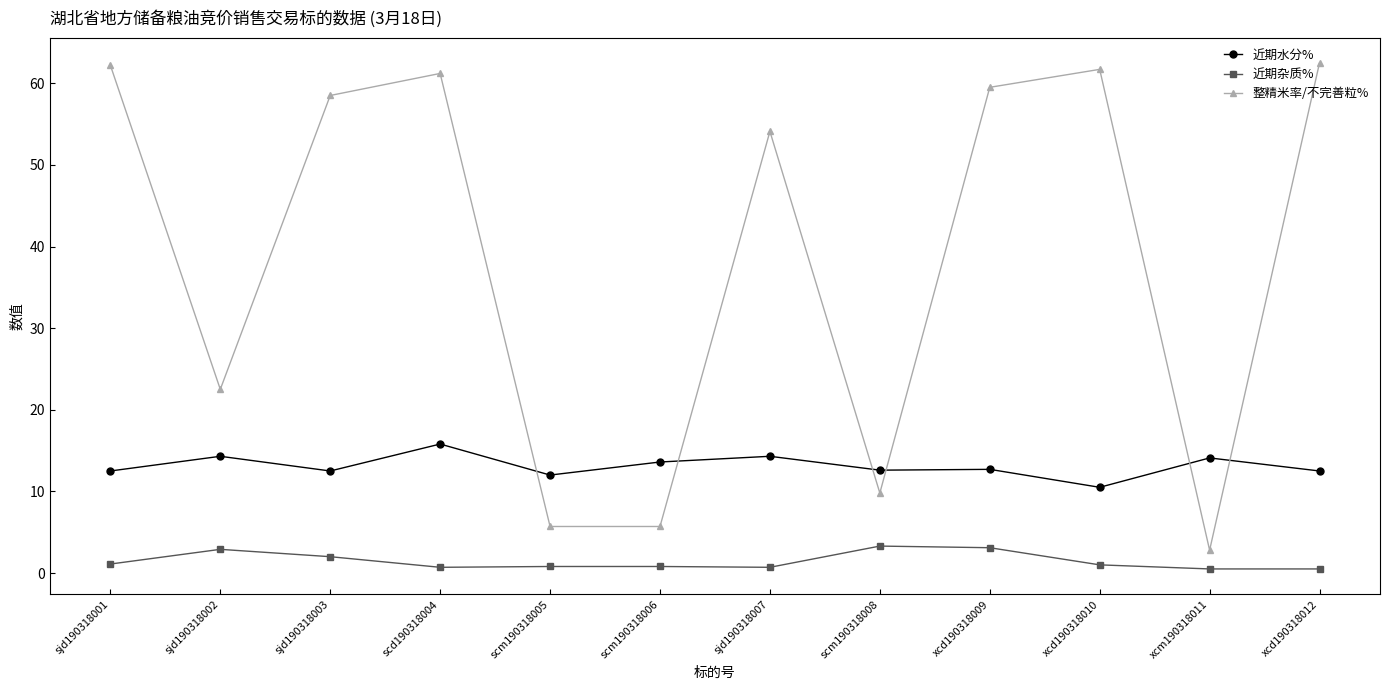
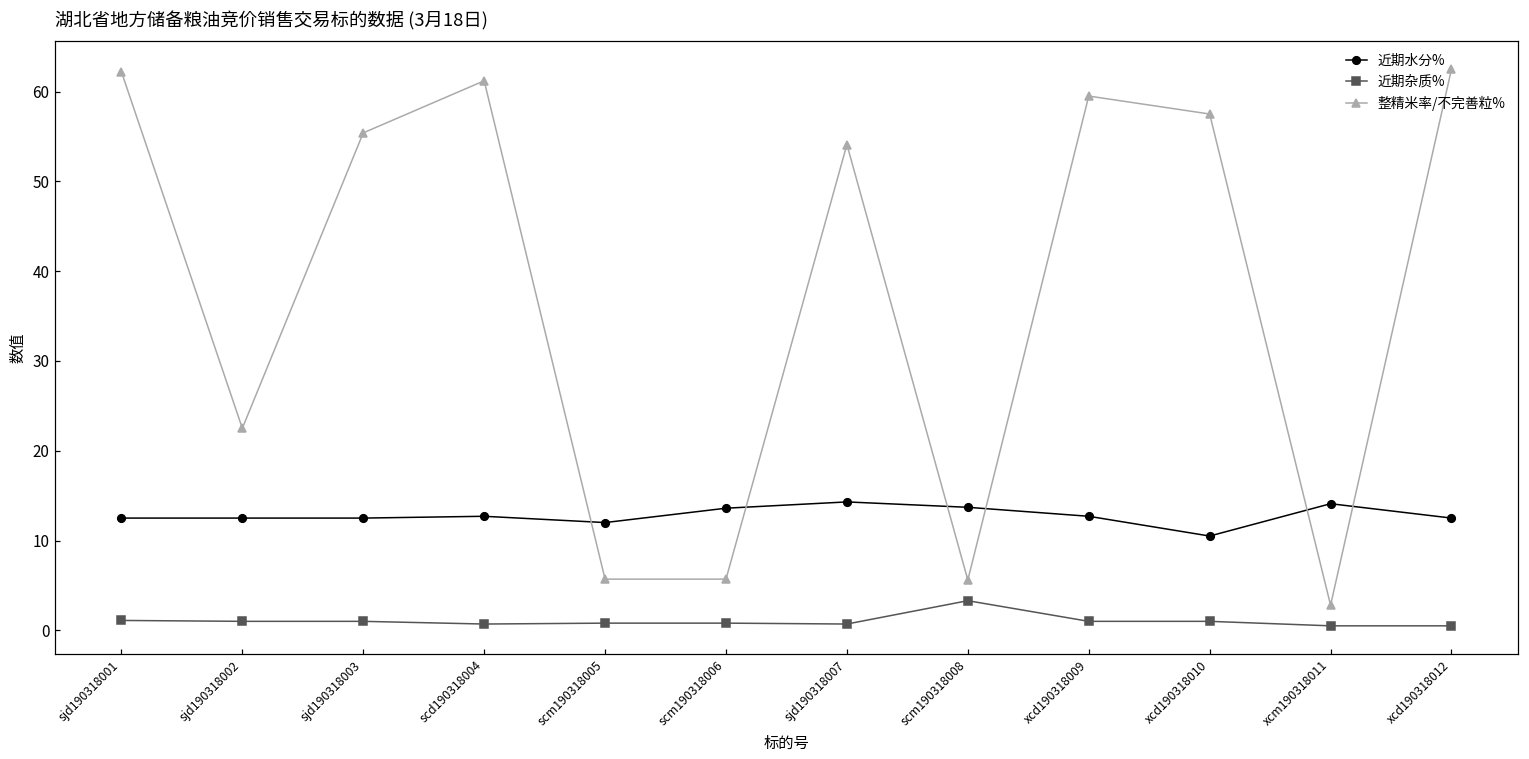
  {
    "近期水分%": {
      "sjd190318001": 13,
-     "sjd190318002": 14,
+     "sjd190318002": 13,
      "sjd190318003": 13,
-     "scd190318004": 16,
+     "scd190318004": 13,
      "scm190318005": 12,
      "scm190318006": 14,
      "sjd190318007": 14,
-     "scm190318008": 13,
+     "scm190318008": 14,
      "xcd190318009": 13,
      "xcd190318010": 11,
      "xcm190318011": 14,
      "xcd190318012": 13
    },
    "近期杂质%": {
      "sjd190318001": 1,
-     "sjd190318002": 3,
-     "sjd190318003": 2,
+     "sjd190318002": 1,
+     "sjd190318003": 1,
      "scd190318004": 1,
      "scm190318005": 1,
      "scm190318006": 1,
      "sjd190318007": 1,
      "scm190318008": 3,
-     "xcd190318009": 3,
+     "xcd190318009": 1,
      "xcd190318010": 1,
      "xcm190318011": 1,
      "xcd190318012": 1
    },
    "整精米率/不完善粒%": {
      "sjd190318001": 62,
      "sjd190318002": 23,
-     "sjd190318003": 59,
+     "sjd190318003": 55,
      "scd190318004": 61,
      "scm190318005": 6,
      "scm190318006": 6,
      "sjd190318007": 54,
-     "scm190318008": 10,
+     "scm190318008": 6,
      "xcd190318009": 60,
-     "xcd190318010": 62,
+     "xcd190318010": 58,
      "xcm190318011": 3,
      "xcd190318012": 63
    }
  }
